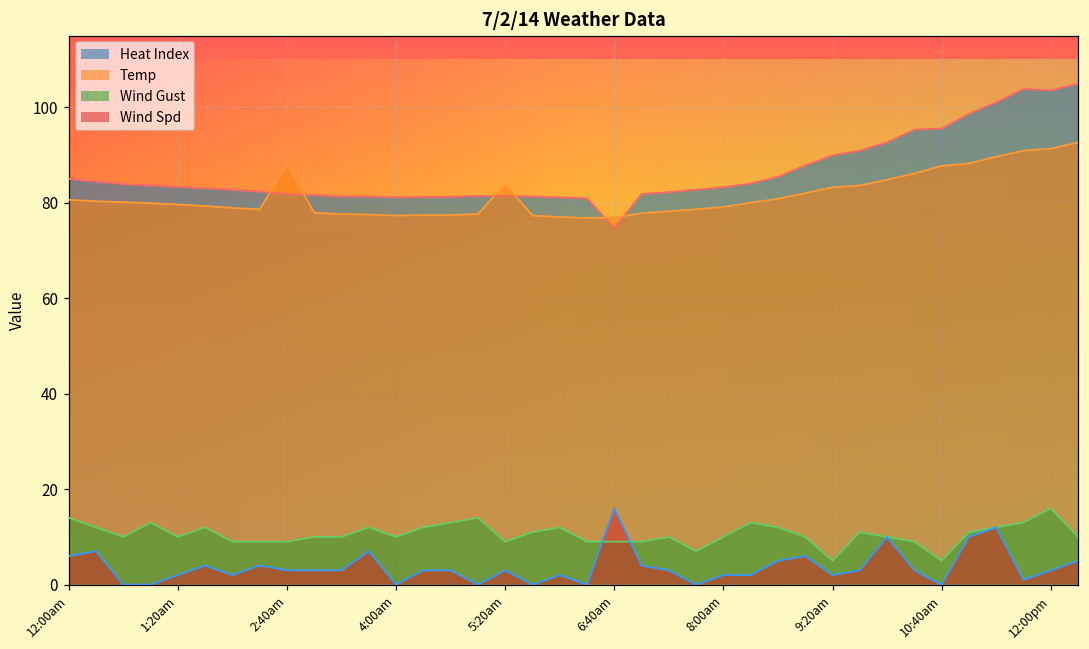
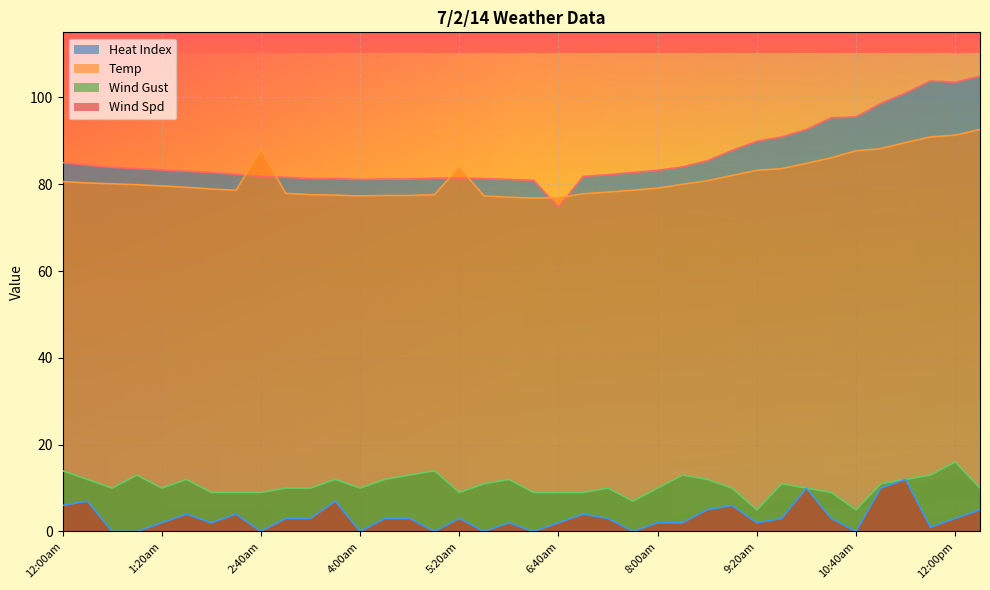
  {
    "Heat Index": {
      "12:00am": 85,
      "1:20am": 83,
      "2:40am": 82,
      "4:00am": 81,
      "5:20am": 81,
      "6:40am": 75,
      "8:00am": 83,
      "9:20am": 90,
      "10:40am": 96,
      "12:00pm": 104
    },
    "Temp": {
      "12:00am": 81,
      "1:20am": 80,
      "2:40am": 88,
      "4:00am": 77,
      "5:20am": 84,
      "6:40am": 77,
      "8:00am": 79,
      "9:20am": 83,
      "10:40am": 88,
      "12:00pm": 91
    },
    "Wind Gust": {
      "12:00am": 14,
      "1:20am": 10,
      "2:40am": 9,
      "4:00am": 10,
      "5:20am": 9,
      "6:40am": 9,
      "8:00am": 10,
      "9:20am": 5,
      "10:40am": 5,
      "12:00pm": 16
    },
    "Wind Spd": {
      "12:00am": 6,
      "1:20am": 2,
-     "2:40am": 3,
+     "2:40am": 0,
      "4:00am": 0,
      "5:20am": 3,
-     "6:40am": 16,
+     "6:40am": 2,
      "8:00am": 2,
      "9:20am": 2,
      "10:40am": 0,
      "12:00pm": 3
    }
  }
